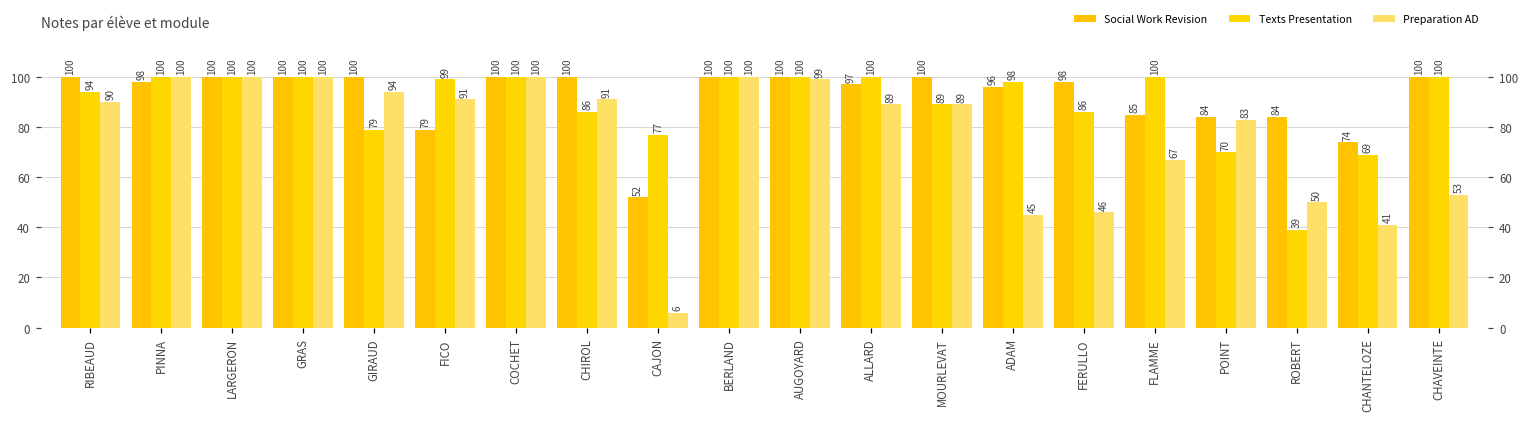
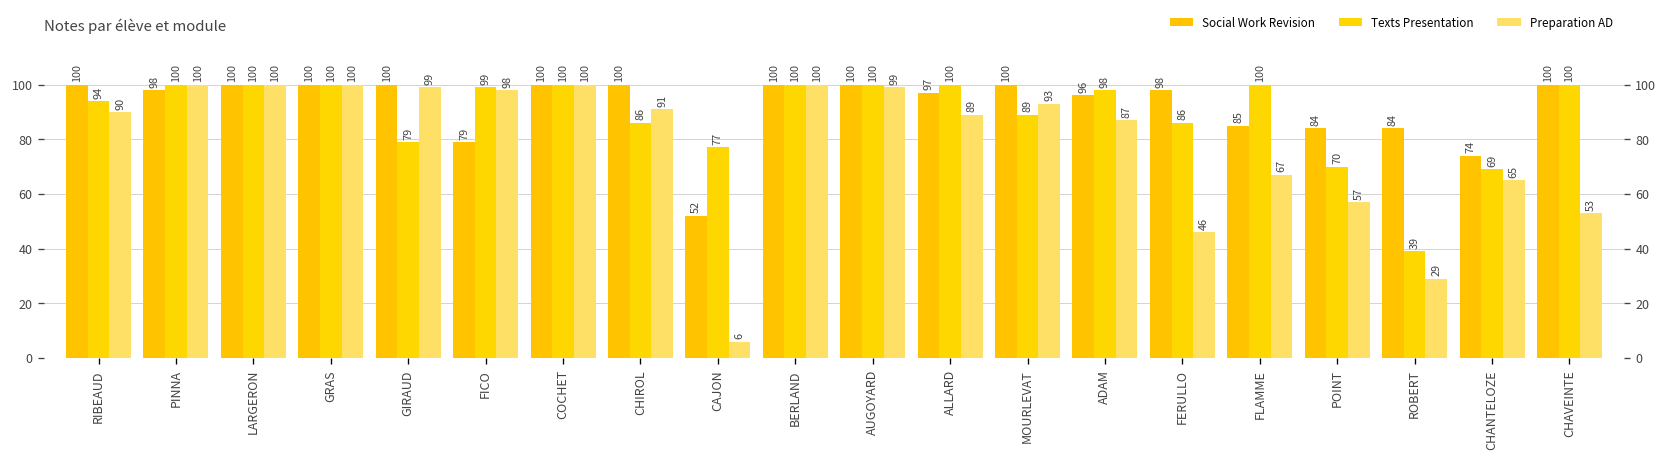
  {
    "Preparation AD": {
      "RIBEAUD": 90,
      "PINNA": 100,
      "LARGERON": 100,
      "GRAS": 100,
-     "GIRAUD": 94,
-     "FICO": 91,
+     "GIRAUD": 99,
+     "FICO": 98,
      "COCHET": 100,
      "CHIROL": 91,
      "CAJON": 6,
      "BERLAND": 100,
      "AUGOYARD": 99,
      "ALLARD": 89,
-     "MOURLEVAT": 89,
-     "ADAM": 45,
+     "MOURLEVAT": 93,
+     "ADAM": 87,
      "FERULLO": 46,
      "FLAMME": 67,
-     "POINT": 83,
-     "ROBERT": 50,
-     "CHANTELOZE": 41,
+     "POINT": 57,
+     "ROBERT": 29,
+     "CHANTELOZE": 65,
      "CHAVEINTE": 53
    }
  }
